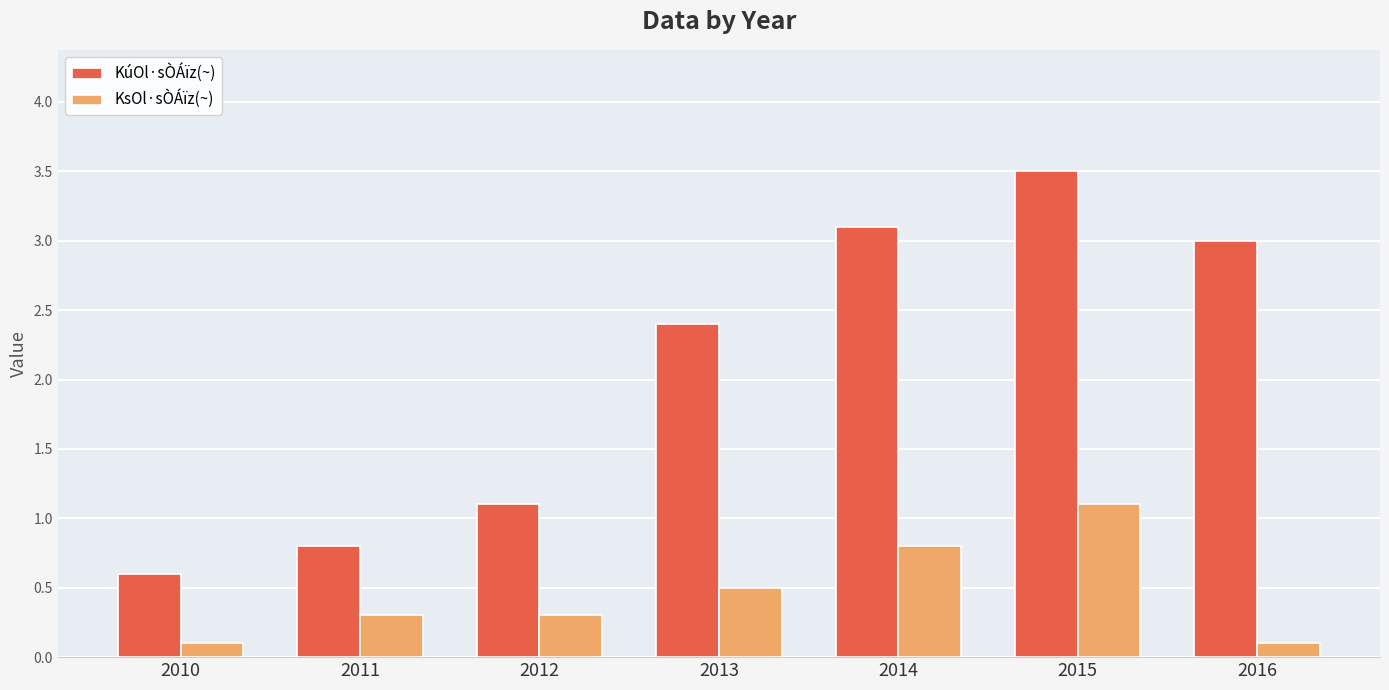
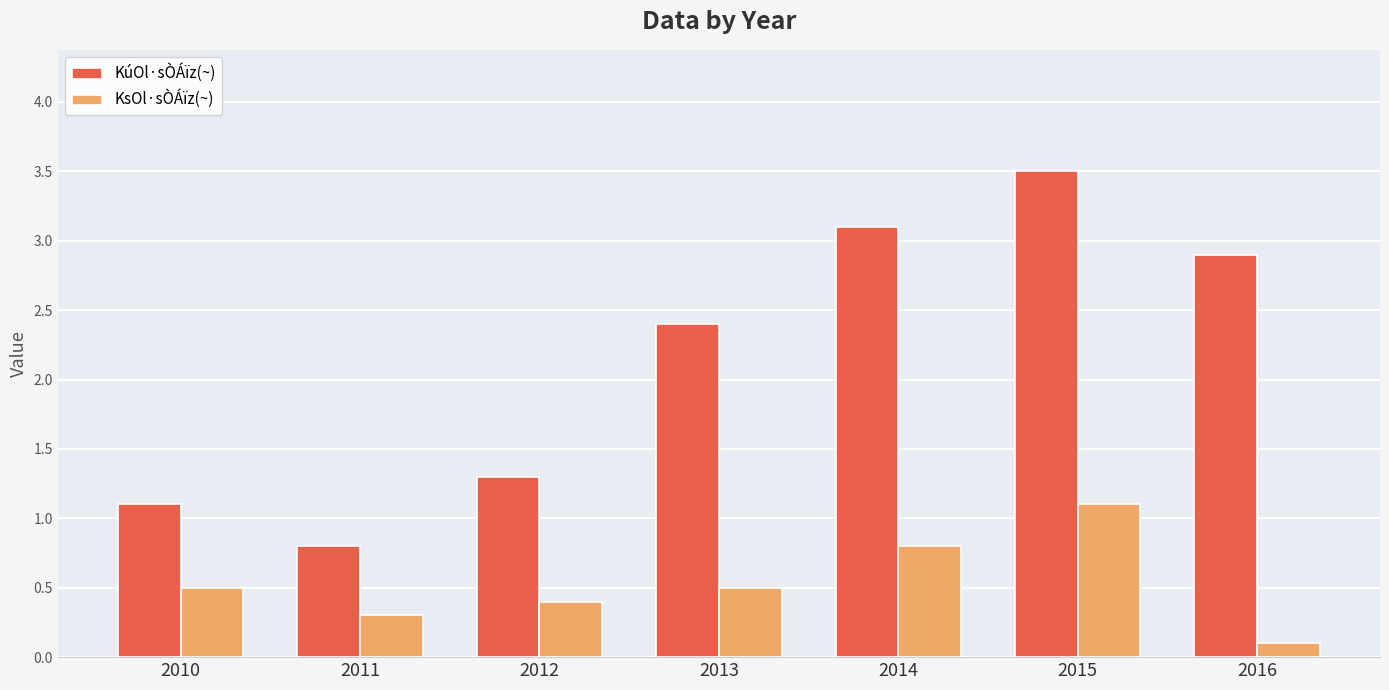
  {
    "KúOl·sÒÁïz(~)": {
-     "2010": 0.6,
+     "2010": 1.1,
      "2011": 0.8,
-     "2012": 1.1,
+     "2012": 1.3,
      "2013": 2.4,
      "2014": 3.1,
      "2015": 3.5,
-     "2016": 3.0
+     "2016": 2.9
    },
    "KsOl·sÒÁïz(~)": {
-     "2010": 0.1,
+     "2010": 0.5,
      "2011": 0.3,
-     "2012": 0.3,
+     "2012": 0.4,
      "2013": 0.5,
      "2014": 0.8,
      "2015": 1.1,
      "2016": 0.1
    }
  }
